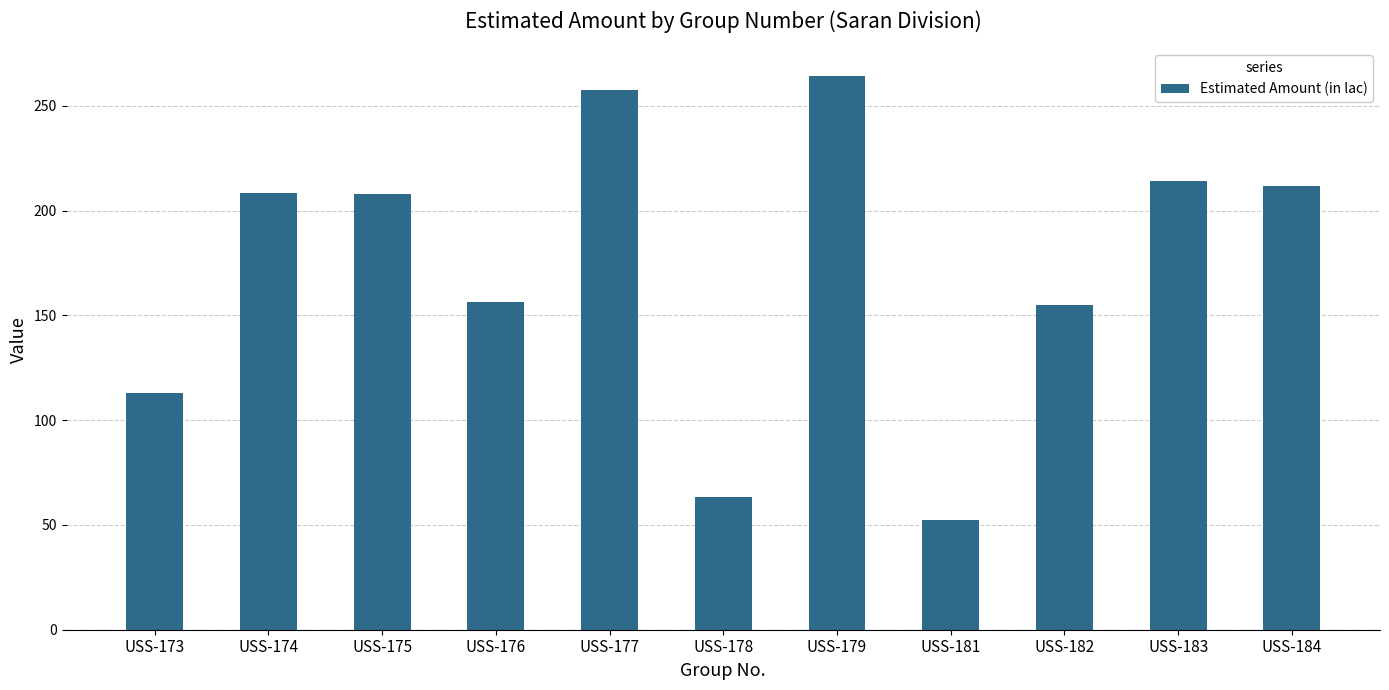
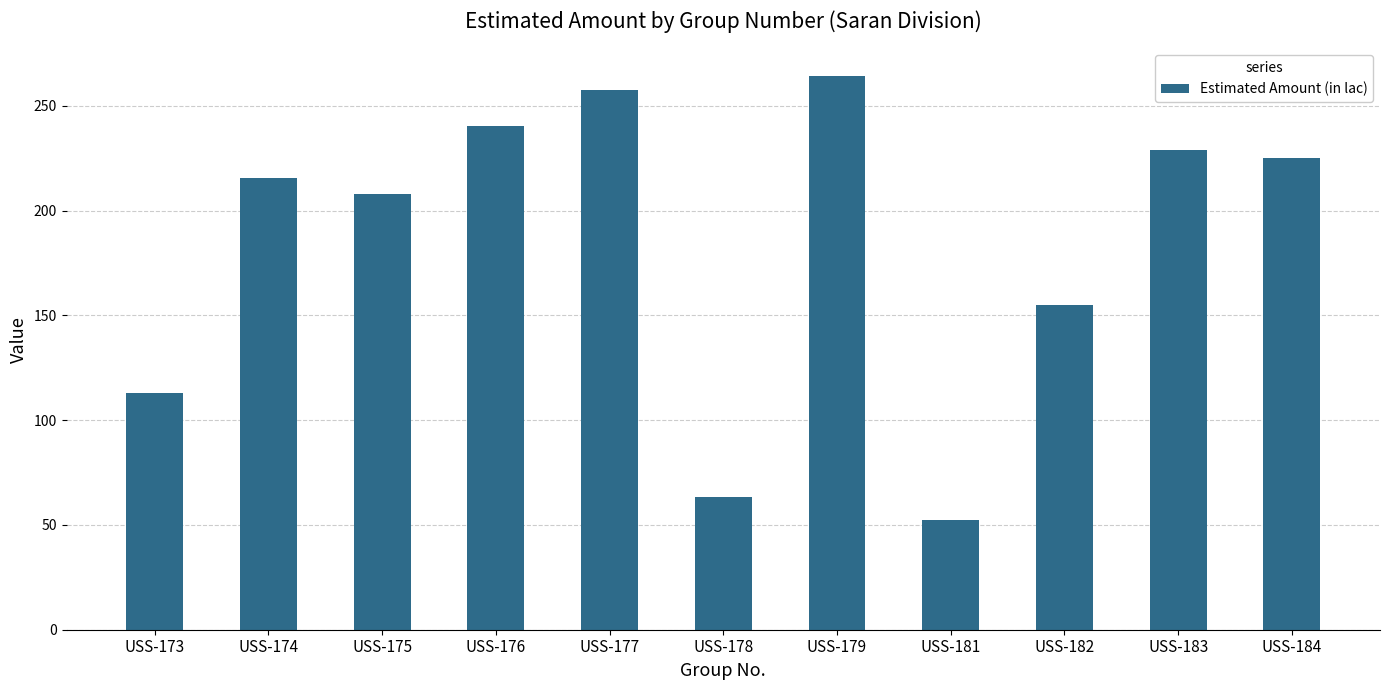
  {
    "USS-173": 113,
-   "USS-174": 209,
+   "USS-174": 216,
    "USS-175": 208,
-   "USS-176": 156,
+   "USS-176": 240,
    "USS-177": 258,
    "USS-178": 64,
    "USS-179": 264,
    "USS-181": 52,
    "USS-182": 155,
-   "USS-183": 214,
-   "USS-184": 212
+   "USS-183": 229,
+   "USS-184": 225
  }
